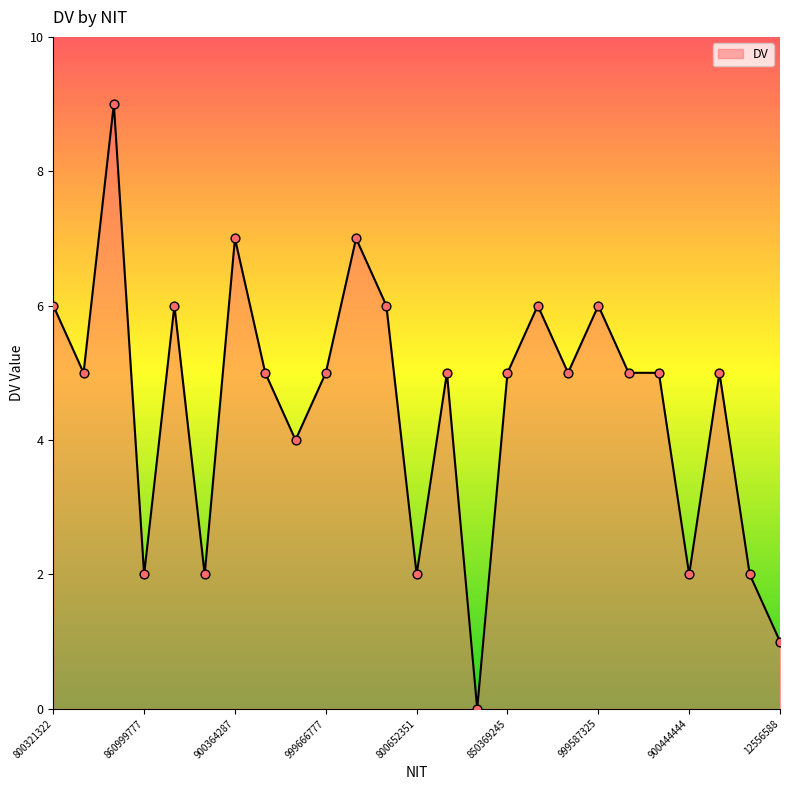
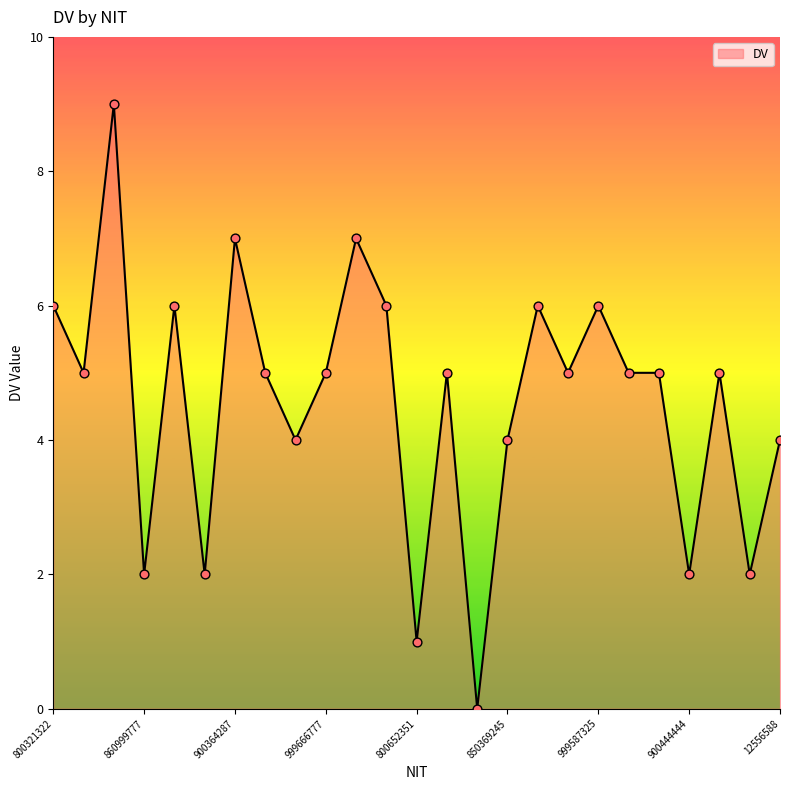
  {
    "800321322": 6,
    "860999777": 2,
    "900364287": 7,
    "999666777": 5,
-   "800652351": 2,
-   "850369245": 5,
+   "800652351": 1,
+   "850369245": 4,
    "999587325": 6,
    "900444444": 2,
-   "12556588": 1
+   "12556588": 4
  }
